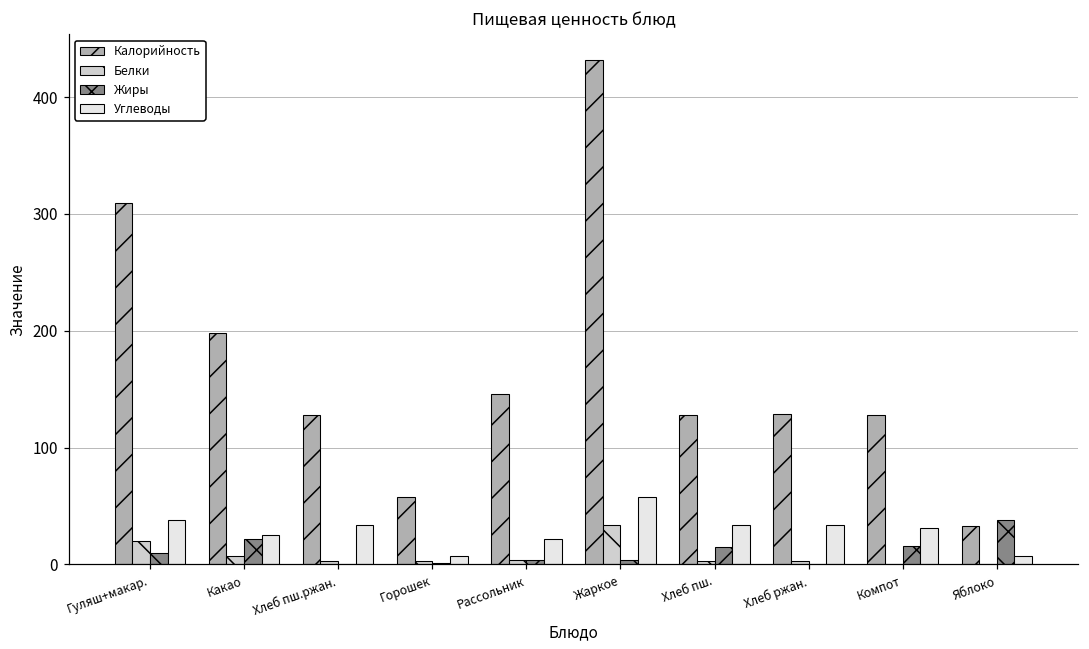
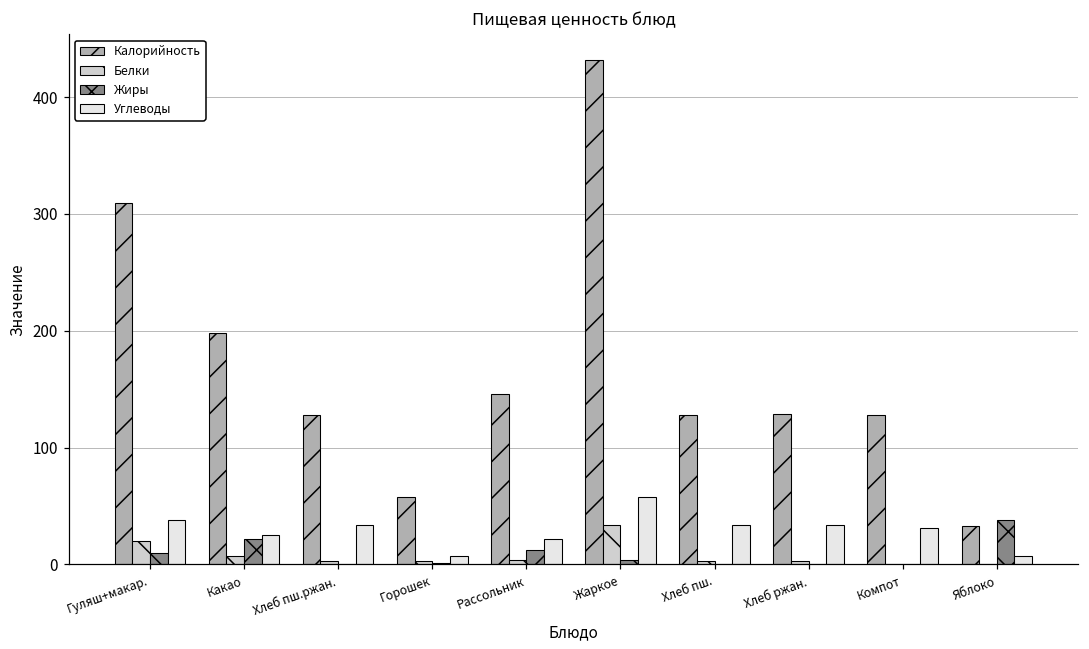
  {
    "Жиры": {
      "Гуляш+макар.": 10,
      "Какао": 22,
      "Хлеб пш.ржан.": 0,
-     "Рассольник": 4,
+     "Рассольник": 12,
      "Жаркое": 4,
-     "Хлеб пш.": 15,
+     "Хлеб пш.": 0,
      "Хлеб ржан.": 0,
-     "Компот": 16,
+     "Компот": 0,
      "Яблоко": 38
    }
  }
